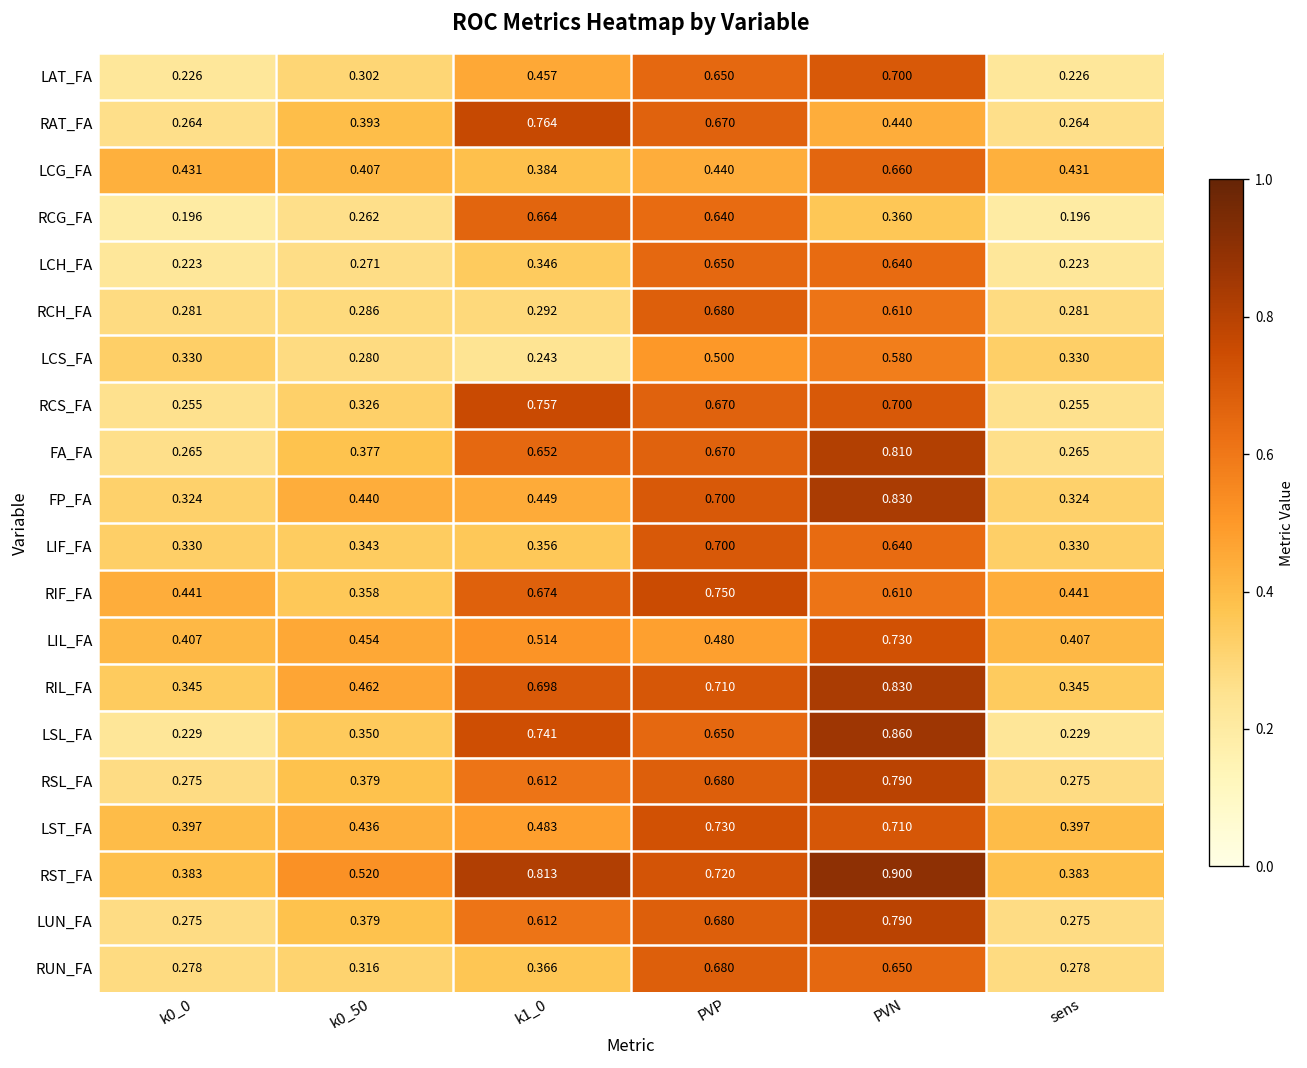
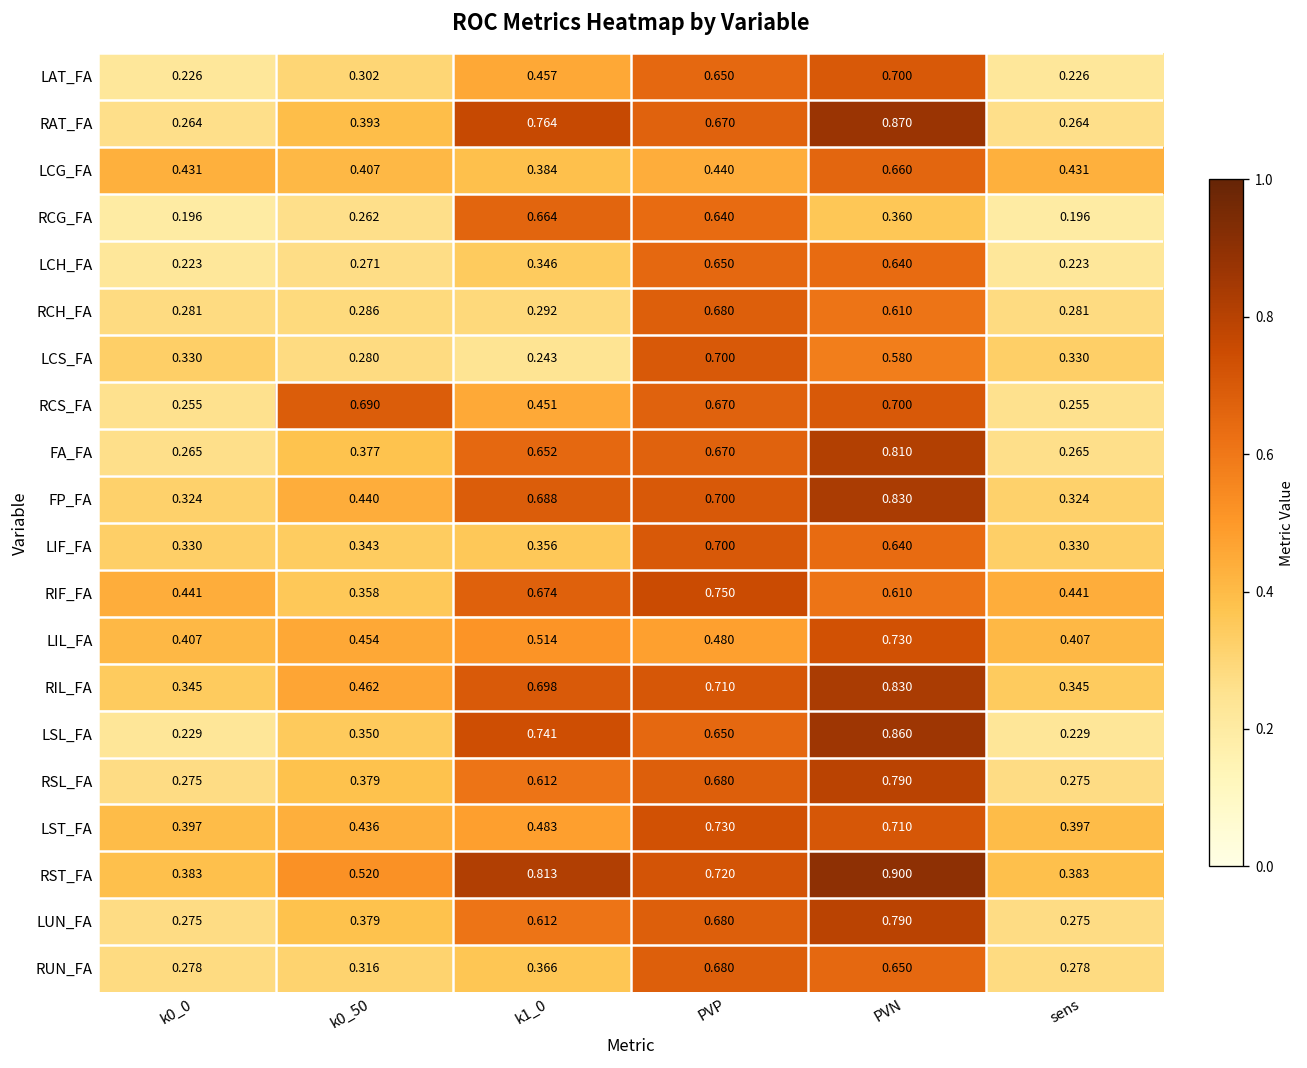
  {
    "LAT_FA": {
      "k0_0": 0.226,
      "k0_50": 0.302,
      "k1_0": 0.457,
      "PVP": 0.650,
      "PVN": 0.700,
      "sens": 0.226
    },
    "RAT_FA": {
      "k0_0": 0.264,
      "k0_50": 0.393,
      "k1_0": 0.764,
      "PVP": 0.670,
-     "PVN": 0.440,
+     "PVN": 0.870,
      "sens": 0.264
    },
    "LCG_FA": {
      "k0_0": 0.431,
      "k0_50": 0.407,
      "k1_0": 0.384,
      "PVP": 0.440,
      "PVN": 0.660,
      "sens": 0.431
    },
    "RCG_FA": {
      "k0_0": 0.196,
      "k0_50": 0.262,
      "k1_0": 0.664,
      "PVP": 0.640,
      "PVN": 0.360,
      "sens": 0.196
    },
    "LCH_FA": {
      "k0_0": 0.223,
      "k0_50": 0.271,
      "k1_0": 0.346,
      "PVP": 0.650,
      "PVN": 0.640,
      "sens": 0.223
    },
    "RCH_FA": {
      "k0_0": 0.281,
      "k0_50": 0.286,
      "k1_0": 0.292,
      "PVP": 0.680,
      "PVN": 0.610,
      "sens": 0.281
    },
    "LCS_FA": {
      "k0_0": 0.330,
      "k0_50": 0.280,
      "k1_0": 0.243,
-     "PVP": 0.500,
+     "PVP": 0.700,
      "PVN": 0.580,
      "sens": 0.330
    },
    "RCS_FA": {
      "k0_0": 0.255,
-     "k0_50": 0.326,
-     "k1_0": 0.757,
+     "k0_50": 0.690,
+     "k1_0": 0.451,
      "PVP": 0.670,
      "PVN": 0.700,
      "sens": 0.255
    },
    "FA_FA": {
      "k0_0": 0.265,
      "k0_50": 0.377,
      "k1_0": 0.652,
      "PVP": 0.670,
      "PVN": 0.810,
      "sens": 0.265
    },
    "FP_FA": {
      "k0_0": 0.324,
      "k0_50": 0.440,
-     "k1_0": 0.449,
+     "k1_0": 0.688,
      "PVP": 0.700,
      "PVN": 0.830,
      "sens": 0.324
    },
    "LIF_FA": {
      "k0_0": 0.330,
      "k0_50": 0.343,
      "k1_0": 0.356,
      "PVP": 0.700,
      "PVN": 0.640,
      "sens": 0.330
    },
    "RIF_FA": {
      "k0_0": 0.441,
      "k0_50": 0.358,
      "k1_0": 0.674,
      "PVP": 0.750,
      "PVN": 0.610,
      "sens": 0.441
    },
    "LIL_FA": {
      "k0_0": 0.407,
      "k0_50": 0.454,
      "k1_0": 0.514,
      "PVP": 0.480,
      "PVN": 0.730,
      "sens": 0.407
    },
    "RIL_FA": {
      "k0_0": 0.345,
      "k0_50": 0.462,
      "k1_0": 0.698,
      "PVP": 0.710,
      "PVN": 0.830,
      "sens": 0.345
    },
    "LSL_FA": {
      "k0_0": 0.229,
      "k0_50": 0.350,
      "k1_0": 0.741,
      "PVP": 0.650,
      "PVN": 0.860,
      "sens": 0.229
    },
    "RSL_FA": {
      "k0_0": 0.275,
      "k0_50": 0.379,
      "k1_0": 0.612,
      "PVP": 0.680,
      "PVN": 0.790,
      "sens": 0.275
    },
    "LST_FA": {
      "k0_0": 0.397,
      "k0_50": 0.436,
      "k1_0": 0.483,
      "PVP": 0.730,
      "PVN": 0.710,
      "sens": 0.397
    },
    "RST_FA": {
      "k0_0": 0.383,
      "k0_50": 0.520,
      "k1_0": 0.813,
      "PVP": 0.720,
      "PVN": 0.900,
      "sens": 0.383
    },
    "LUN_FA": {
      "k0_0": 0.275,
      "k0_50": 0.379,
      "k1_0": 0.612,
      "PVP": 0.680,
      "PVN": 0.790,
      "sens": 0.275
    },
    "RUN_FA": {
      "k0_0": 0.278,
      "k0_50": 0.316,
      "k1_0": 0.366,
      "PVP": 0.680,
      "PVN": 0.650,
      "sens": 0.278
    }
  }
